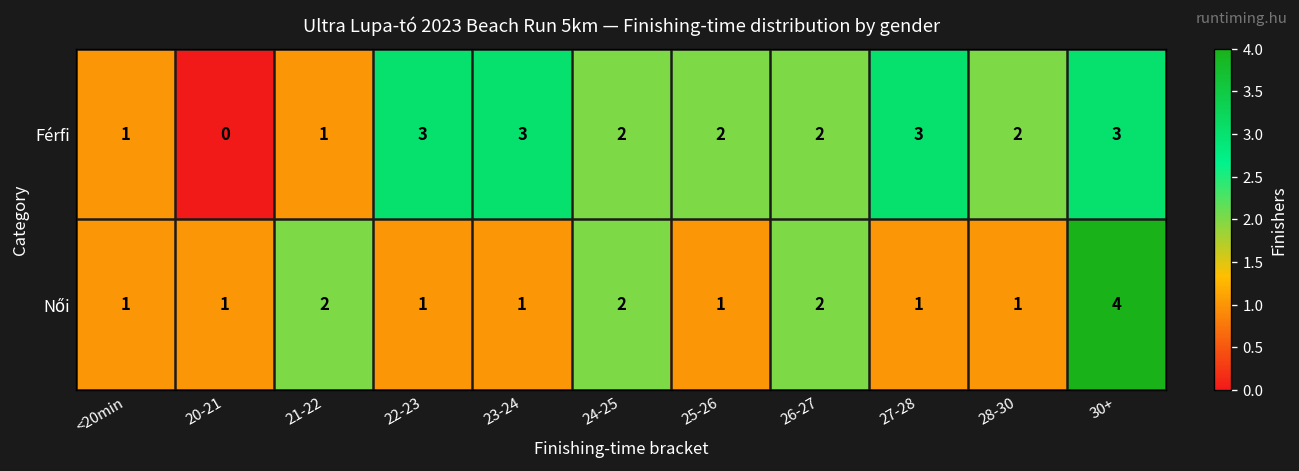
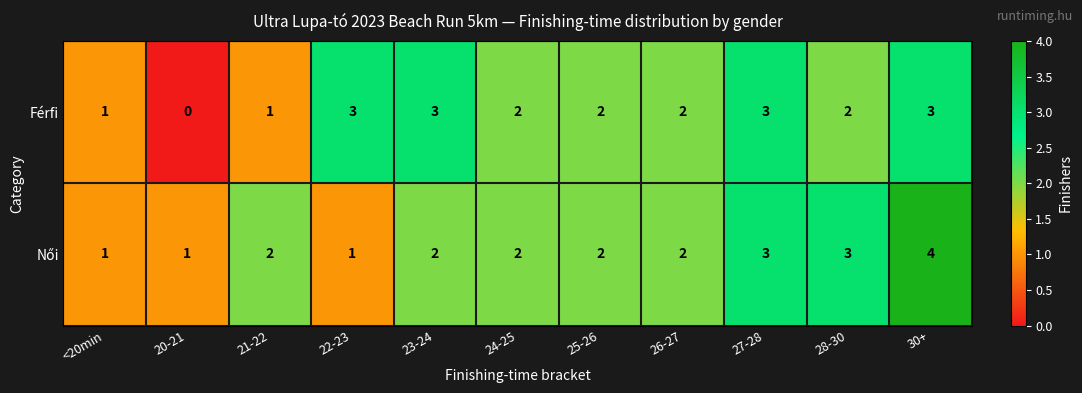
  {
    "Férfi": {
      "<20min": 1,
      "20-21": 0,
      "21-22": 1,
      "22-23": 3,
      "23-24": 3,
      "24-25": 2,
      "25-26": 2,
      "26-27": 2,
      "27-28": 3,
      "28-30": 2,
      "30+": 3
    },
    "Női": {
      "<20min": 1,
      "20-21": 1,
      "21-22": 2,
      "22-23": 1,
-     "23-24": 1,
+     "23-24": 2,
      "24-25": 2,
-     "25-26": 1,
+     "25-26": 2,
      "26-27": 2,
-     "27-28": 1,
-     "28-30": 1,
+     "27-28": 3,
+     "28-30": 3,
      "30+": 4
    }
  }
